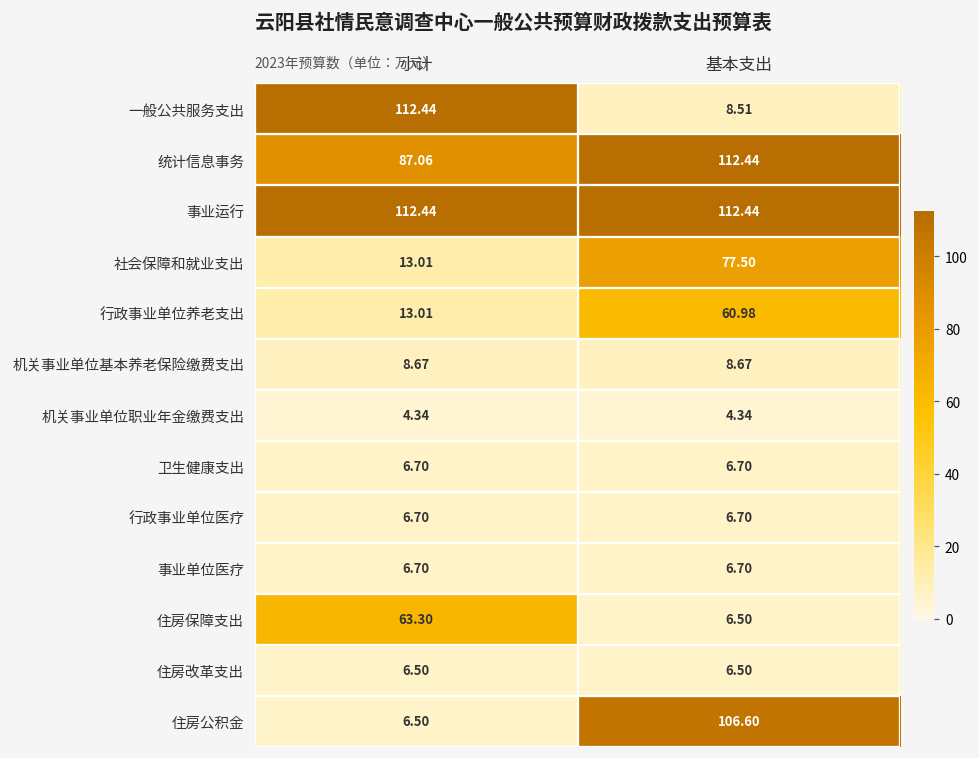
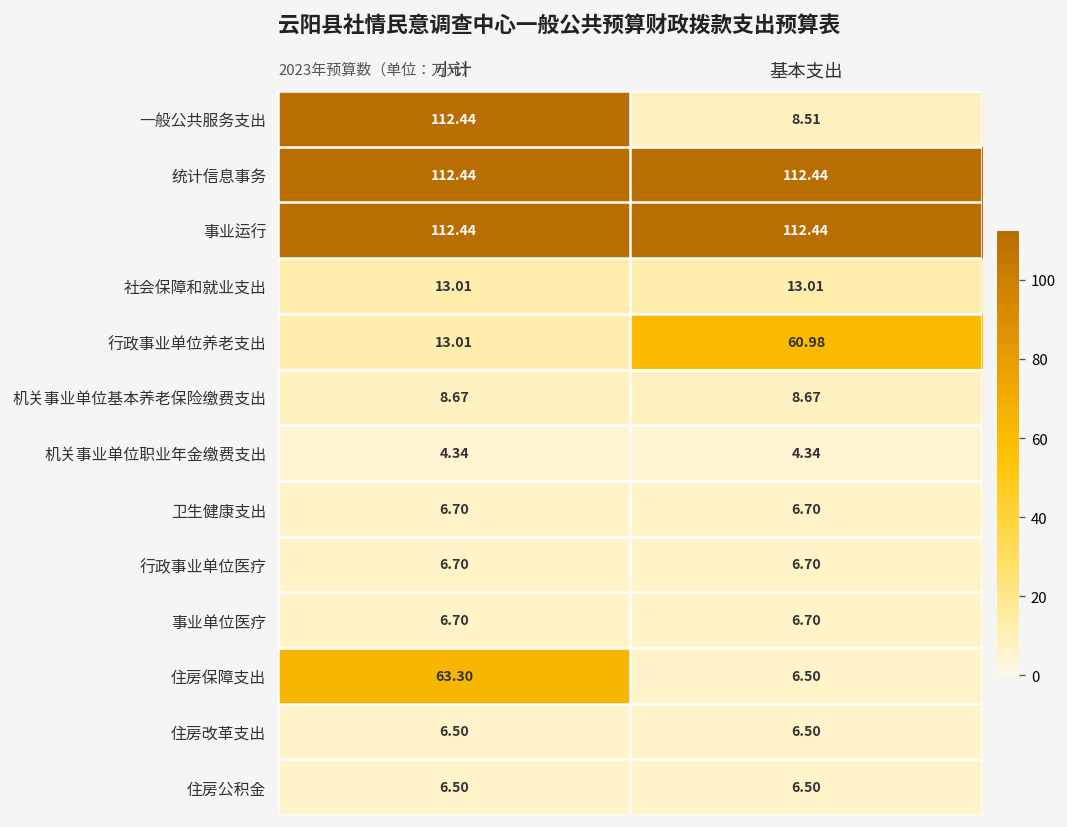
  {
    "一般公共服务支出": {
      "小计": 112.44,
      "基本支出": 8.51
    },
    "统计信息事务": {
-     "小计": 87.06,
+     "小计": 112.44,
      "基本支出": 112.44
    },
    "事业运行": {
      "小计": 112.44,
      "基本支出": 112.44
    },
    "社会保障和就业支出": {
      "小计": 13.01,
-     "基本支出": 77.50
+     "基本支出": 13.01
    },
    "行政事业单位养老支出": {
      "小计": 13.01,
      "基本支出": 60.98
    },
    "机关事业单位基本养老保险缴费支出": {
      "小计": 8.67,
      "基本支出": 8.67
    },
    "机关事业单位职业年金缴费支出": {
      "小计": 4.34,
      "基本支出": 4.34
    },
    "卫生健康支出": {
      "小计": 6.70,
      "基本支出": 6.70
    },
    "行政事业单位医疗": {
      "小计": 6.70,
      "基本支出": 6.70
    },
    "事业单位医疗": {
      "小计": 6.70,
      "基本支出": 6.70
    },
    "住房保障支出": {
      "小计": 63.30,
      "基本支出": 6.50
    },
    "住房改革支出": {
      "小计": 6.50,
      "基本支出": 6.50
    },
    "住房公积金": {
      "小计": 6.50,
-     "基本支出": 106.60
+     "基本支出": 6.50
    }
  }
